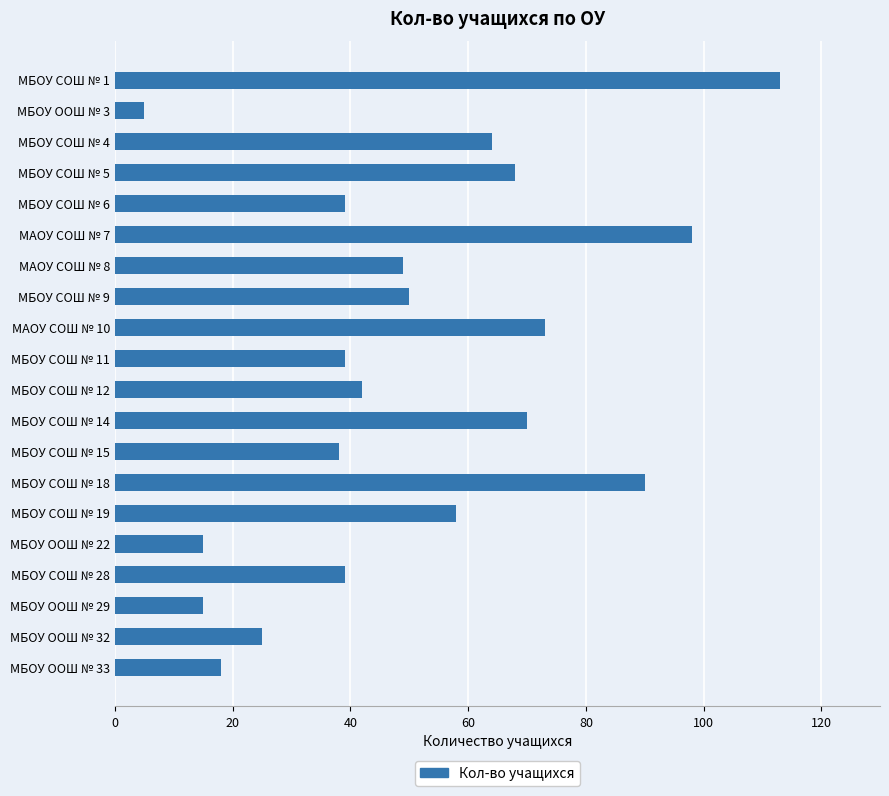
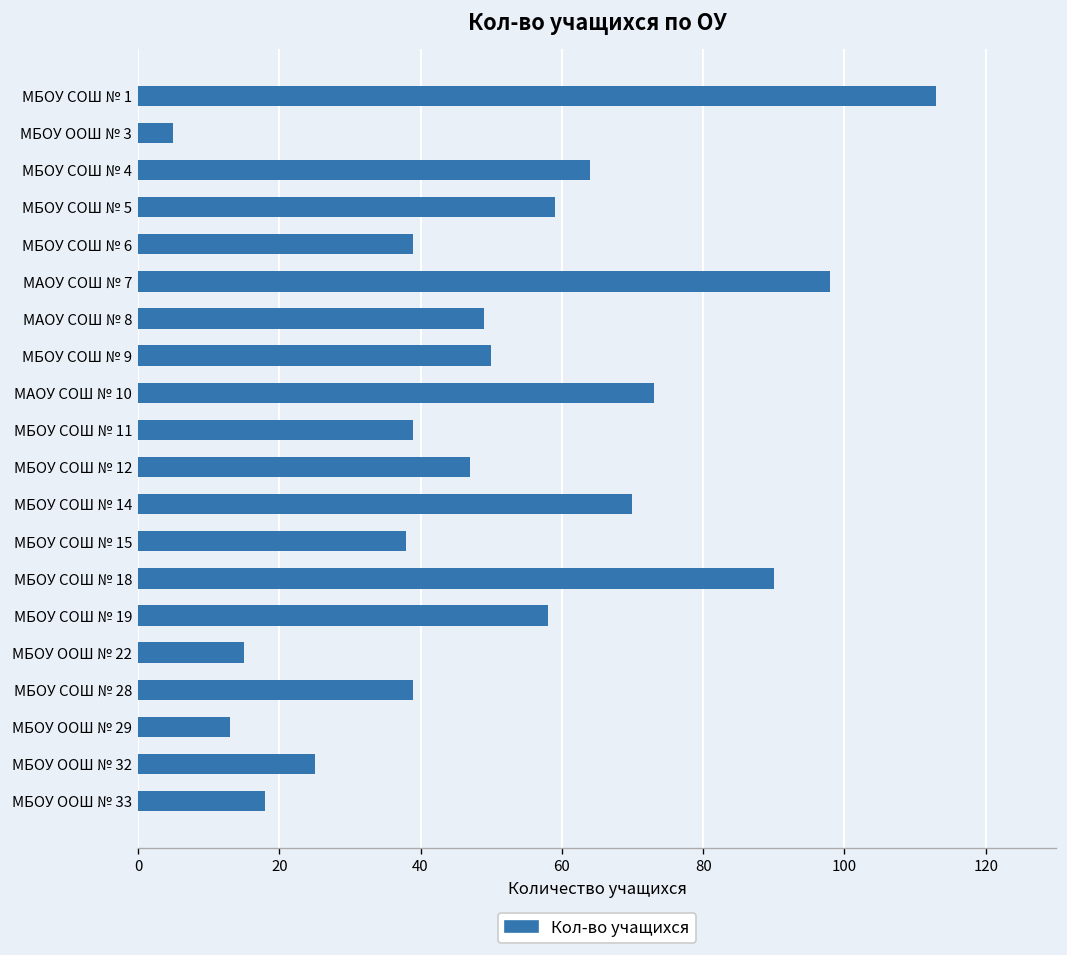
  {
    "МБОУ СОШ № 1": 113,
    "МБОУ ООШ № 3": 5,
    "МБОУ СОШ № 4": 64,
-   "МБОУ СОШ № 5": 68,
+   "МБОУ СОШ № 5": 59,
    "МБОУ СОШ № 6": 39,
    "МАОУ СОШ № 7": 98,
    "МАОУ СОШ № 8": 49,
    "МБОУ СОШ № 9": 50,
    "МАОУ СОШ № 10": 73,
    "МБОУ СОШ № 11": 39,
-   "МБОУ СОШ № 12": 42,
+   "МБОУ СОШ № 12": 47,
    "МБОУ СОШ № 14": 70,
    "МБОУ СОШ № 15": 38,
    "МБОУ СОШ № 18": 90,
    "МБОУ СОШ № 19": 58,
    "МБОУ ООШ № 22": 15,
    "МБОУ СОШ № 28": 39,
-   "МБОУ ООШ № 29": 15,
+   "МБОУ ООШ № 29": 13,
    "МБОУ ООШ № 32": 25,
    "МБОУ ООШ № 33": 18
  }
